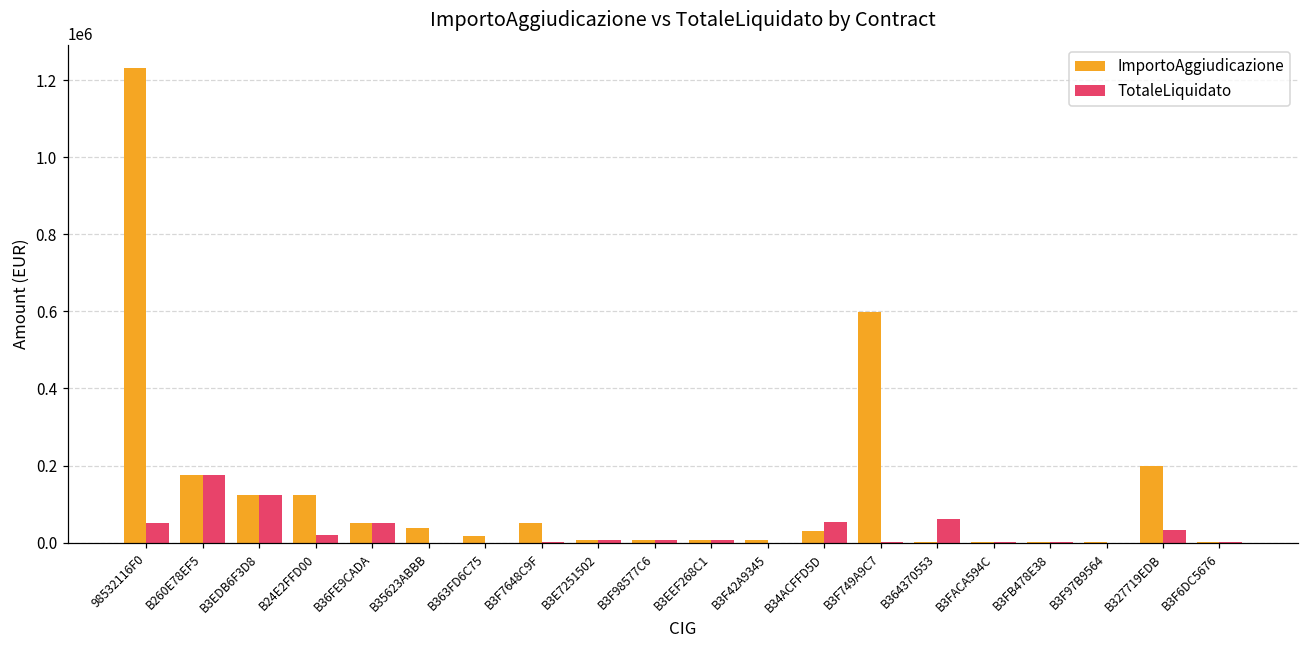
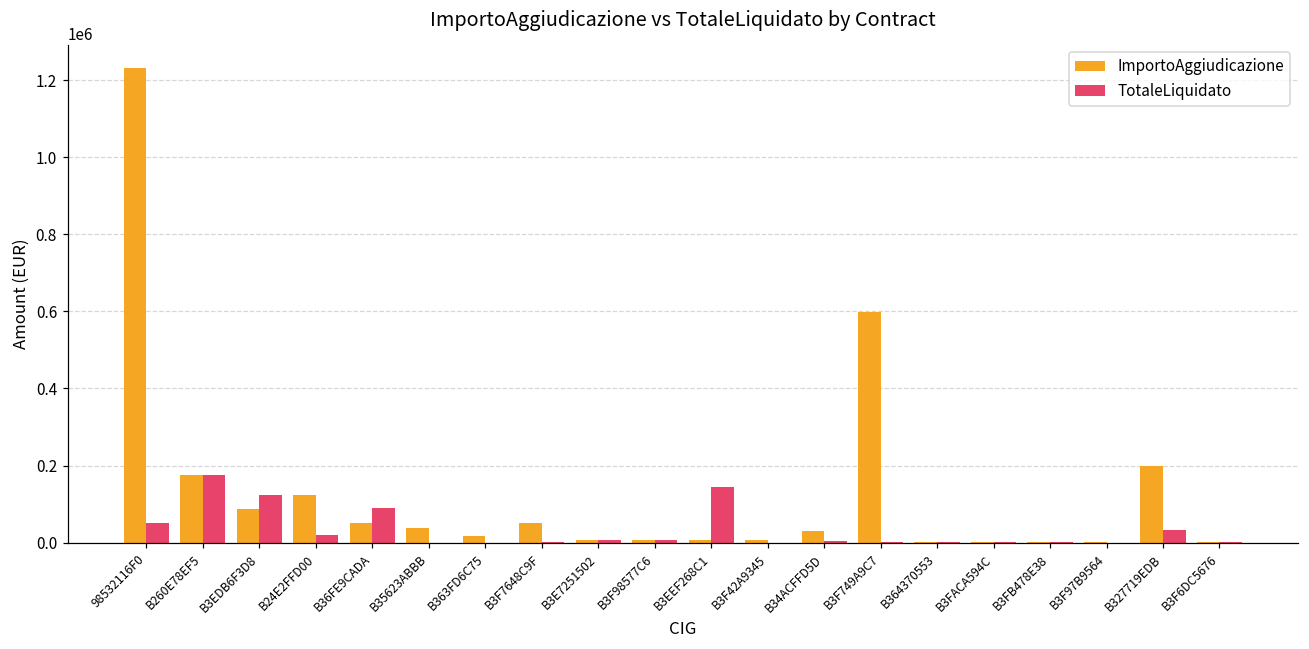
  {
    "ImportoAggiudicazione": {
      "98532116F0": 1230000,
      "B260E78EF5": 180000,
-     "B3EDB6F3D8": 120000,
+     "B3EDB6F3D8": 90000,
      "B24E2FFD00": 120000,
      "B36FE9CADA": 50000,
      "B35623ABBB": 40000,
      "B363FD6C75": 20000,
      "B3F7648C9F": 50000,
      "B3E7251502": 10000,
      "B3F98577C6": 10000,
      "B34ACFFD5D": 30000,
      "B3F749A9C7": 600000,
      "B327719EDB": 200000
    },
    "TotaleLiquidato": {
      "98532116F0": 50000,
      "B260E78EF5": 180000,
      "B3EDB6F3D8": 120000,
      "B24E2FFD00": 20000,
-     "B36FE9CADA": 50000,
+     "B36FE9CADA": 90000,
      "B35623ABBB": 0,
      "B363FD6C75": 0,
      "B3E7251502": 10000,
      "B3F98577C6": 10000,
-     "B3EEF268C1": 10000,
+     "B3EEF268C1": 140000,
      "B3F42A9345": 0,
-     "B34ACFFD5D": 50000,
-     "B364370553": 60000,
+     "B34ACFFD5D": 0,
+     "B364370553": 0,
      "B3F97B9564": 0,
      "B327719EDB": 30000
    }
  }
